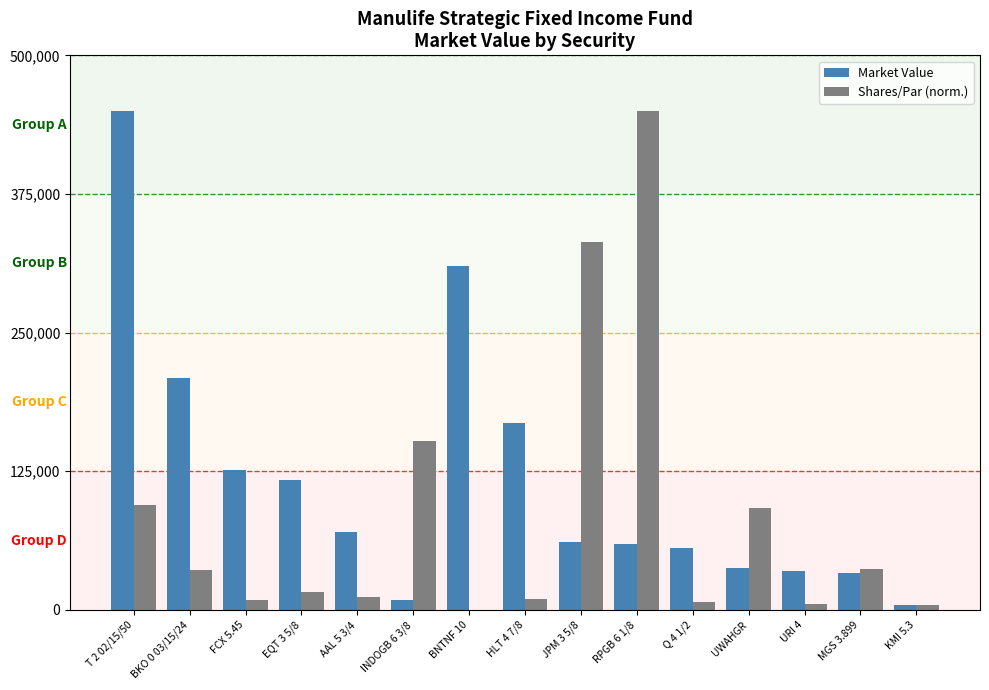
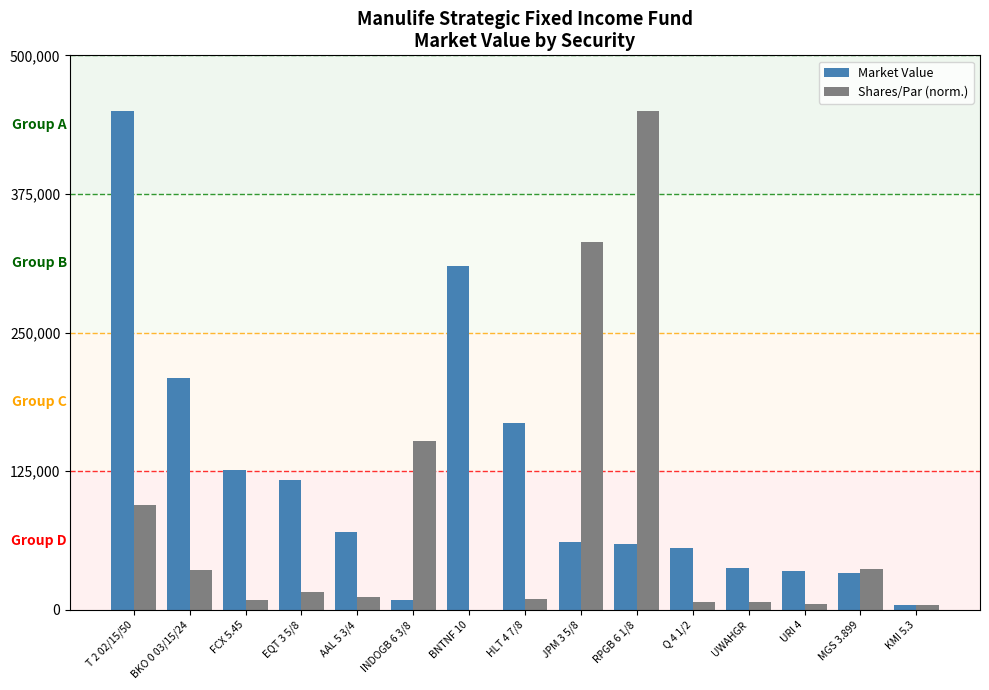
  {
    "Market Value": {
      "T 2 02/15/50": "450,000",
      "BKO 0 03/15/24": "209,000",
      "FCX 5.45": "126,000",
      "EQT 3 5/8": "117,000",
      "AAL 5 3/4": "70,000",
      "INDOGB 6 3/8": "9,000",
      "BNTNF 10": "310,000",
      "HLT 4 7/8": "168,000",
      "JPM 3 5/8": "61,000",
      "RPGB 6 1/8": "59,000",
      "Q 4 1/2": "56,000",
      "UWAHGR": "38,000",
      "URI 4": "35,000",
      "MGS 3.899": "33,000",
      "KMI 5.3": "4,000"
    },
    "Shares/Par (norm.)": {
      "T 2 02/15/50": "95,000",
      "BKO 0 03/15/24": "36,000",
      "FCX 5.45": "9,000",
      "EQT 3 5/8": "16,000",
      "AAL 5 3/4": "11,000",
      "INDOGB 6 3/8": "153,000",
      "HLT 4 7/8": "9,000",
      "JPM 3 5/8": "331,000",
      "RPGB 6 1/8": "450,000",
      "Q 4 1/2": "8,000",
-     "UWAHGR": "91,000",
+     "UWAHGR": "7,000",
      "URI 4": "5,000",
      "MGS 3.899": "37,000",
      "KMI 5.3": "5,000"
    }
  }
